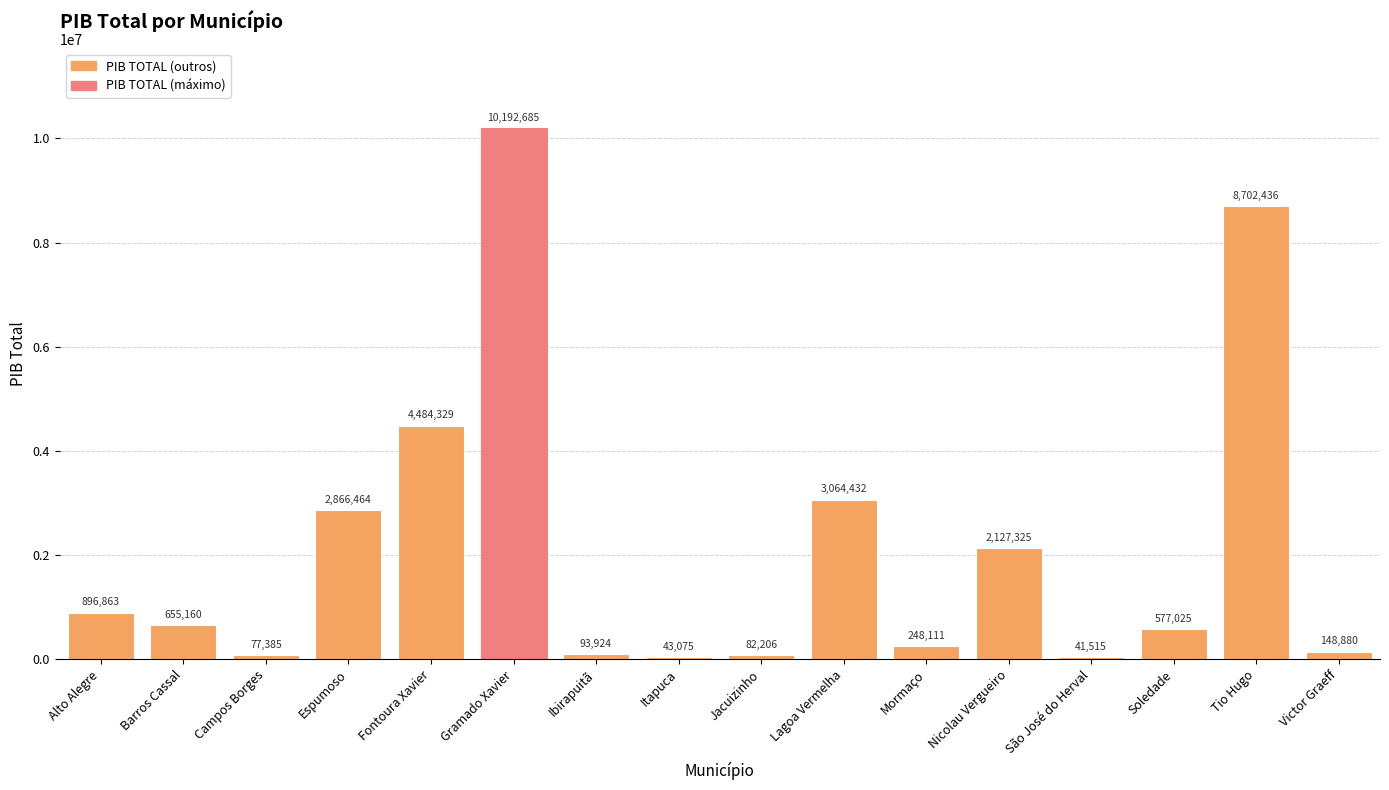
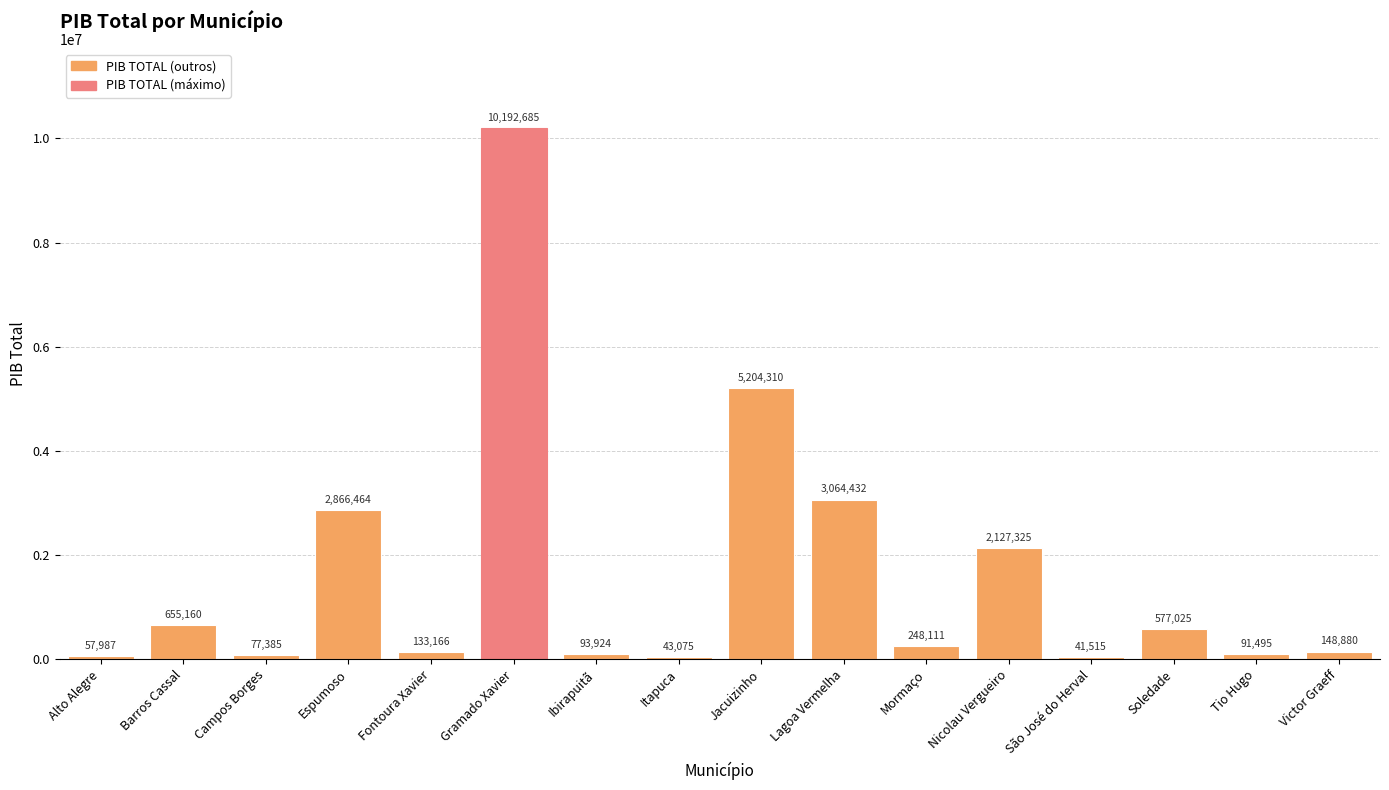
  {
-   "Alto Alegre": "896,863",
+   "Alto Alegre": "57,987",
    "Barros Cassal": "655,160",
    "Campos Borges": "77,385",
    "Espumoso": "2,866,464",
-   "Fontoura Xavier": "4,484,329",
+   "Fontoura Xavier": "133,166",
    "Gramado Xavier": "10,192,685",
    "Ibirapuitã": "93,924",
    "Itapuca": "43,075",
-   "Jacuizinho": "82,206",
+   "Jacuizinho": "5,204,310",
    "Lagoa Vermelha": "3,064,432",
    "Mormaço": "248,111",
    "Nicolau Vergueiro": "2,127,325",
    "São José do Herval": "41,515",
    "Soledade": "577,025",
-   "Tio Hugo": "8,702,436",
+   "Tio Hugo": "91,495",
    "Victor Graeff": "148,880"
  }
